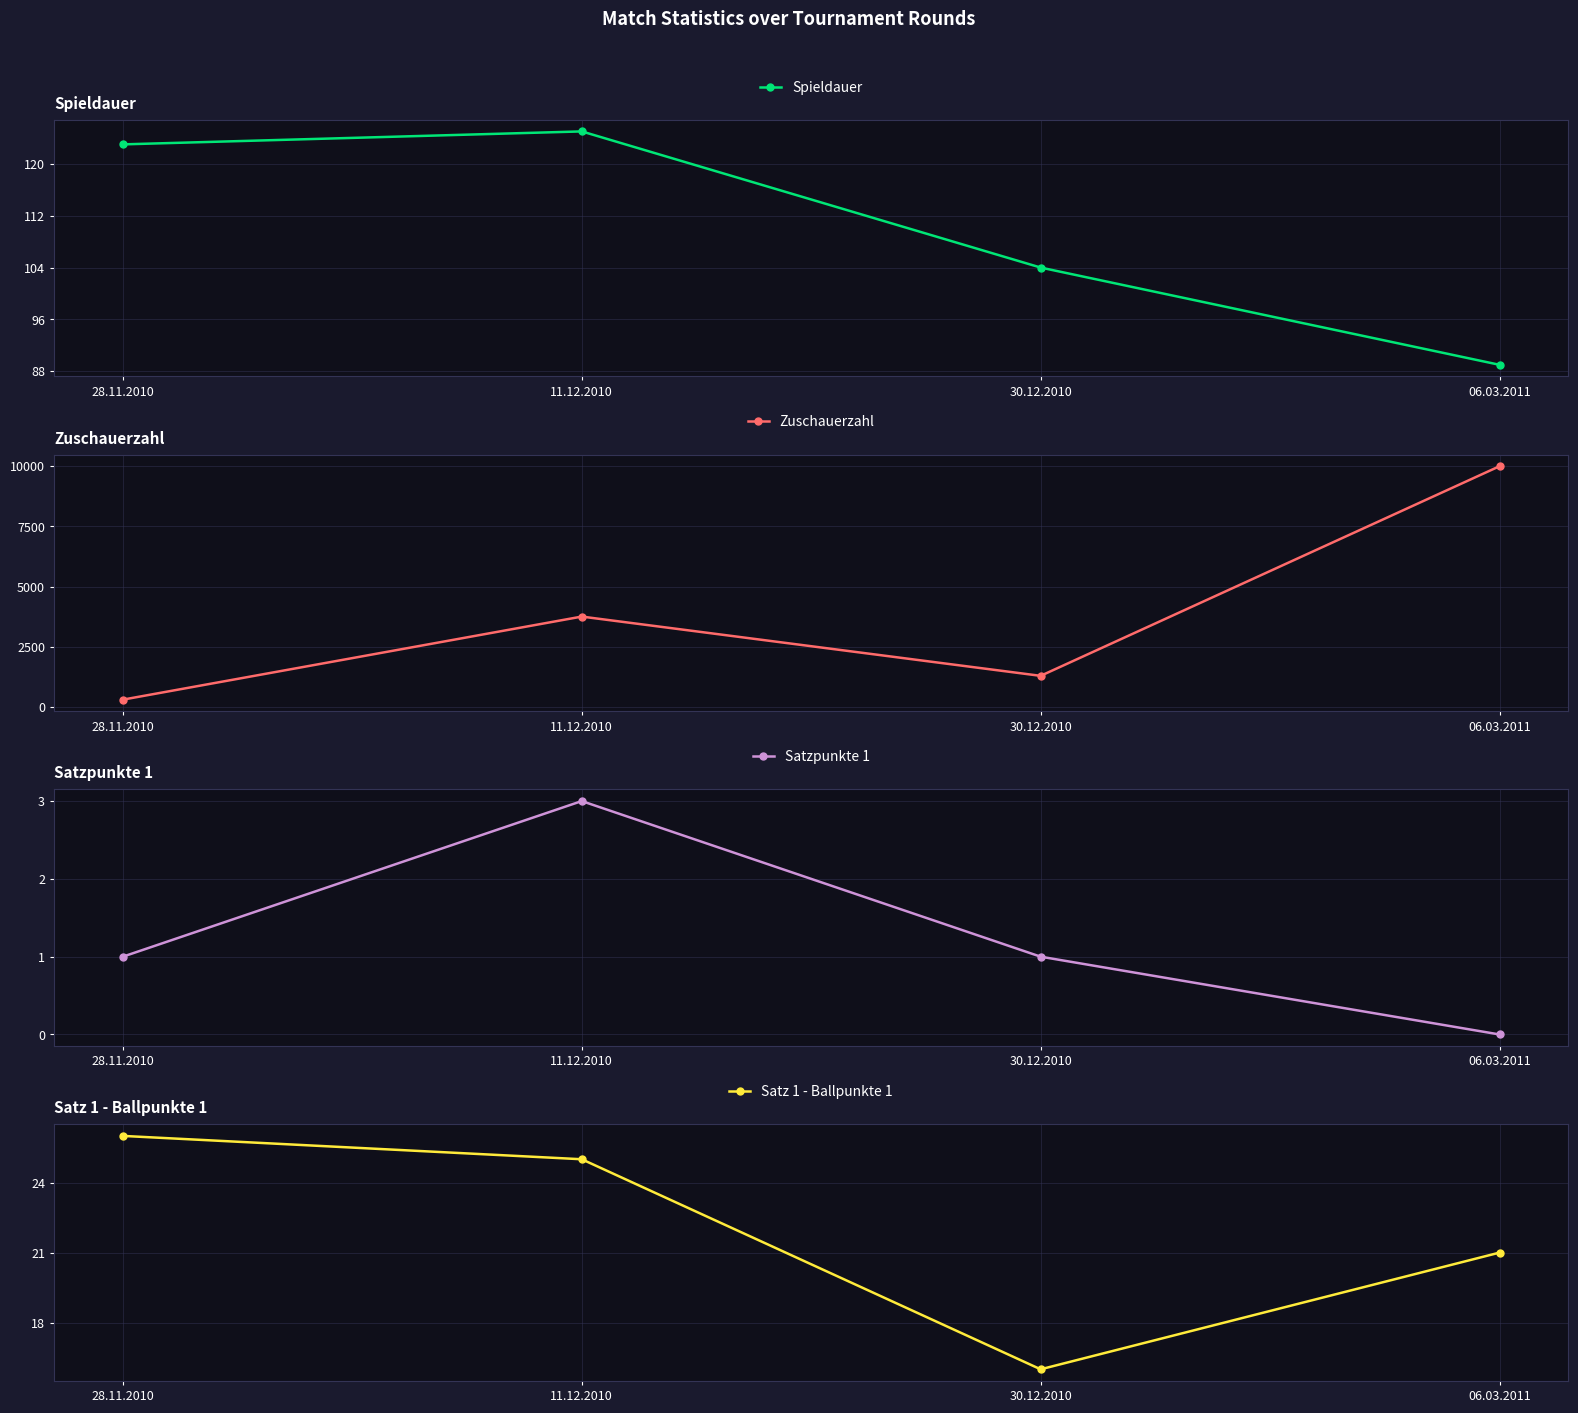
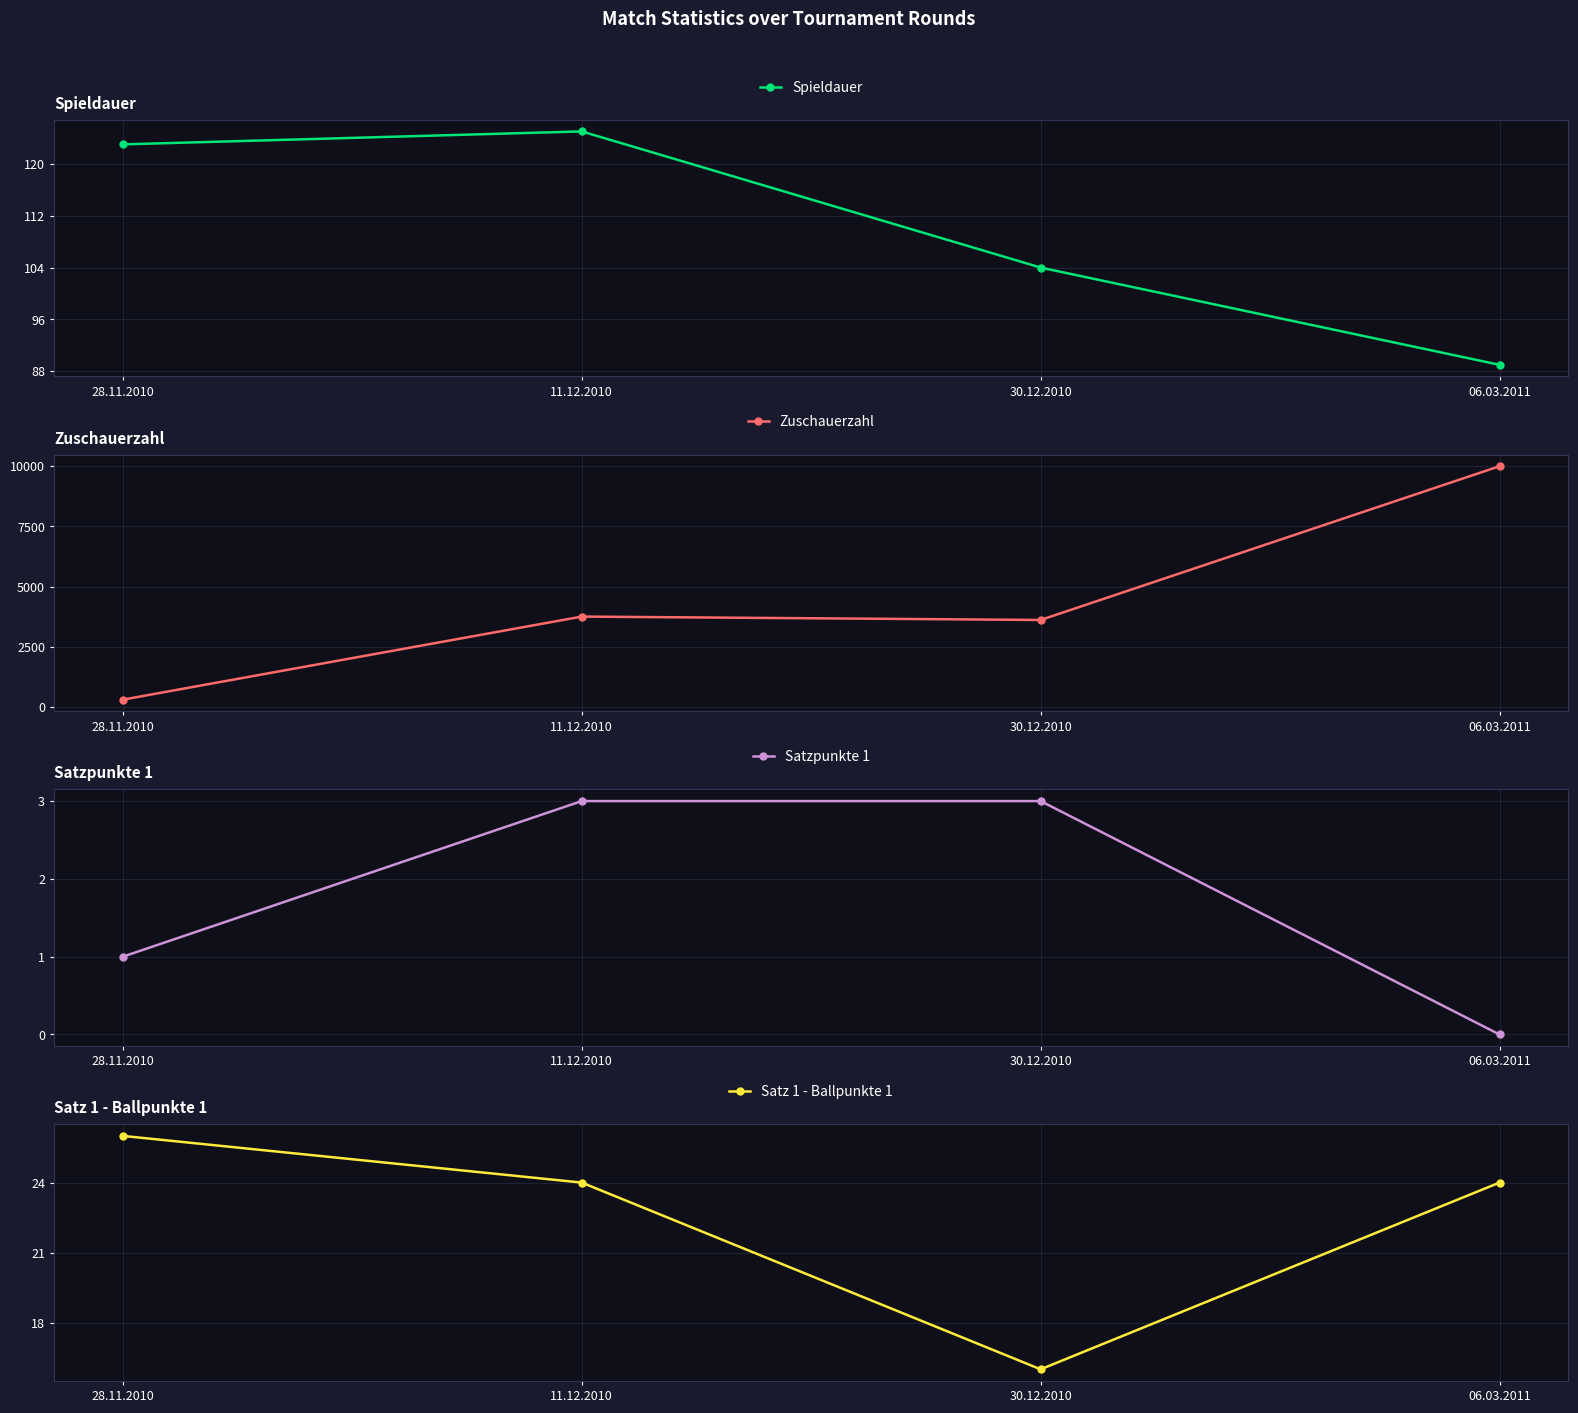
  {
    "Spieldauer": {
      "28.11.2010": 123,
      "11.12.2010": 125,
      "30.12.2010": 104,
      "06.03.2011": 89
    },
    "Zuschauerzahl": {
      "28.11.2010": 300,
      "11.12.2010": 3800,
-     "30.12.2010": 1300,
+     "30.12.2010": 3600,
      "06.03.2011": 10000
    },
    "Satzpunkte 1": {
      "28.11.2010": 1,
      "11.12.2010": 3,
-     "30.12.2010": 1,
+     "30.12.2010": 3,
      "06.03.2011": 0
    },
    "Satz 1 - Ballpunkte 1": {
      "28.11.2010": 26,
-     "11.12.2010": 25,
+     "11.12.2010": 24,
      "30.12.2010": 16,
-     "06.03.2011": 21
+     "06.03.2011": 24
    }
  }
